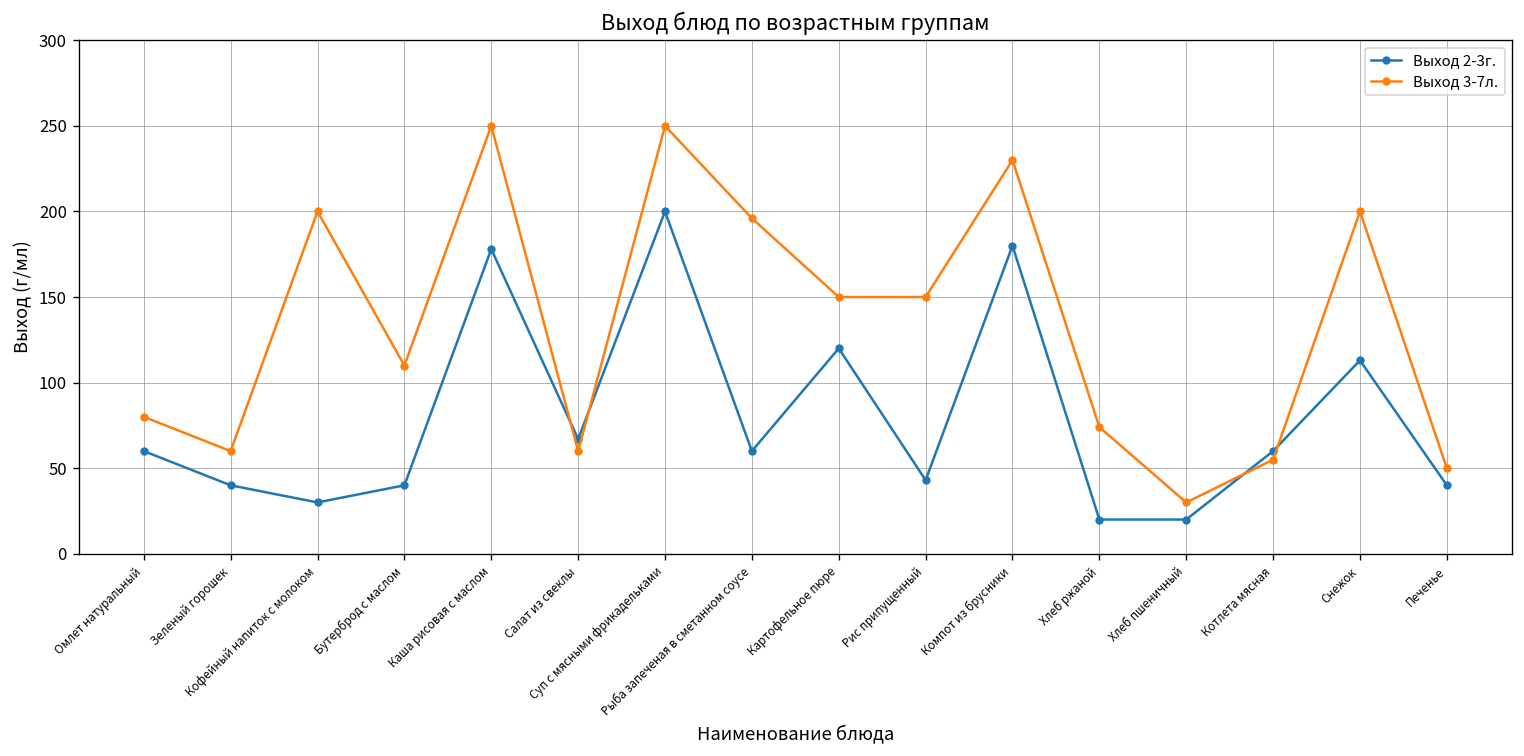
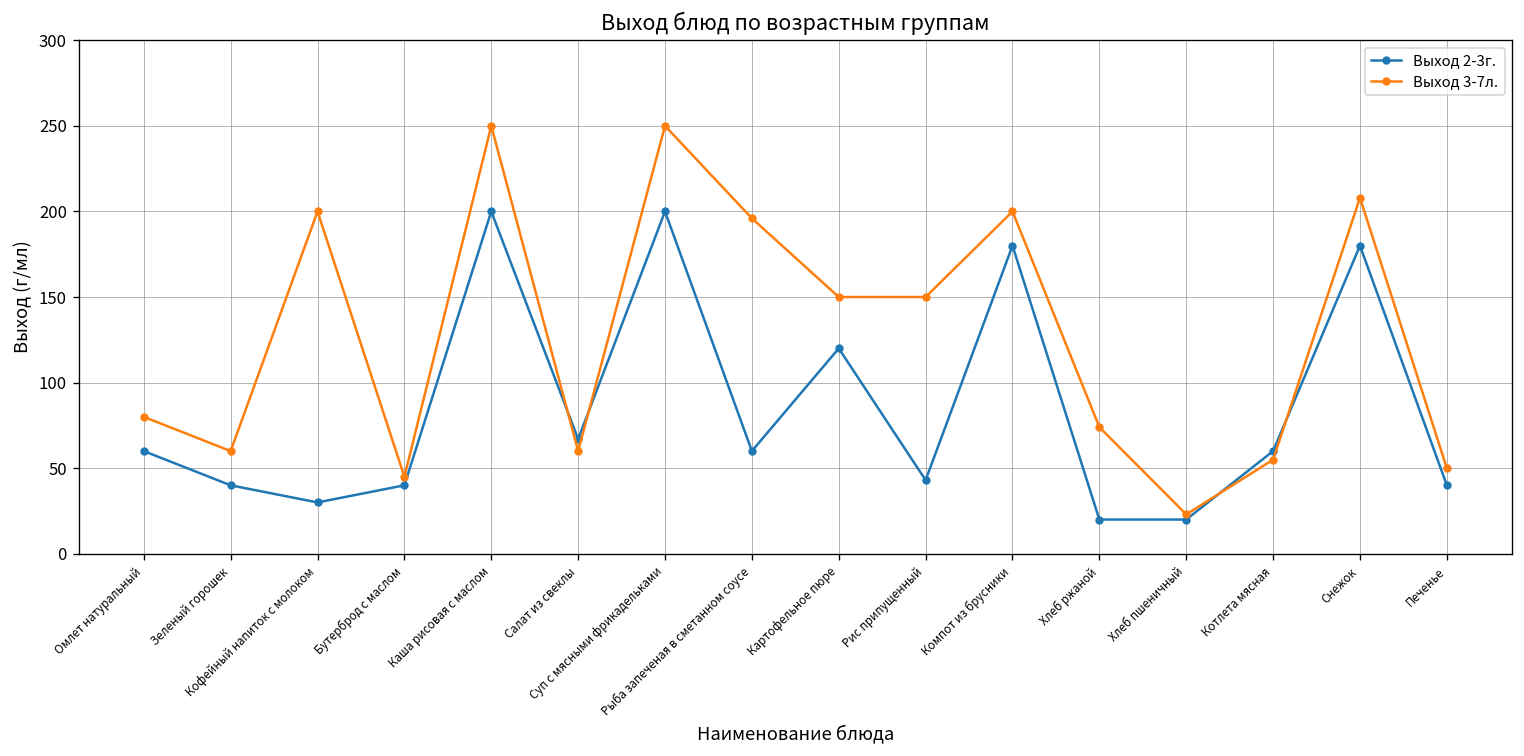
  {
    "Выход 2-3г.": {
      "Омлет натуральный": 60,
      "Зеленый горошек": 40,
      "Кофейный напиток с молоком": 30,
      "Бутерброд с маслом": 40,
-     "Каша рисовая с маслом": 178,
+     "Каша рисовая с маслом": 200,
      "Салат из свеклы": 67,
      "Суп с мясными фрикадельками": 200,
      "Рыба запеченая в сметанном соусе": 60,
      "Картофельное пюре": 120,
      "Рис припущенный": 43,
      "Компот из брусники": 180,
      "Хлеб ржаной": 20,
      "Хлеб пшеничный": 20,
      "Котлета мясная": 60,
-     "Снежок": 113,
+     "Снежок": 180,
      "Печенье": 40
    },
    "Выход 3-7л.": {
      "Омлет натуральный": 80,
      "Зеленый горошек": 60,
      "Кофейный напиток с молоком": 200,
-     "Бутерброд с маслом": 110,
+     "Бутерброд с маслом": 45,
      "Каша рисовая с маслом": 250,
      "Салат из свеклы": 60,
      "Суп с мясными фрикадельками": 250,
      "Рыба запеченая в сметанном соусе": 196,
      "Картофельное пюре": 150,
      "Рис припущенный": 150,
-     "Компот из брусники": 230,
+     "Компот из брусники": 200,
      "Хлеб ржаной": 74,
-     "Хлеб пшеничный": 30,
+     "Хлеб пшеничный": 23,
      "Котлета мясная": 55,
-     "Снежок": 200,
+     "Снежок": 208,
      "Печенье": 50
    }
  }
